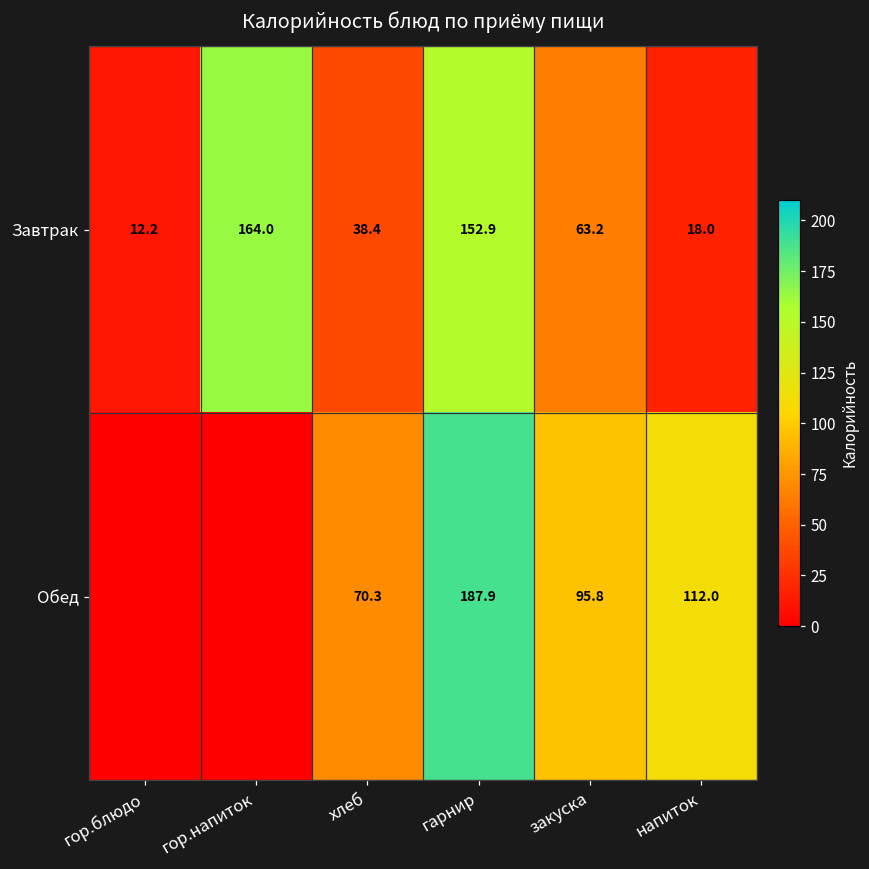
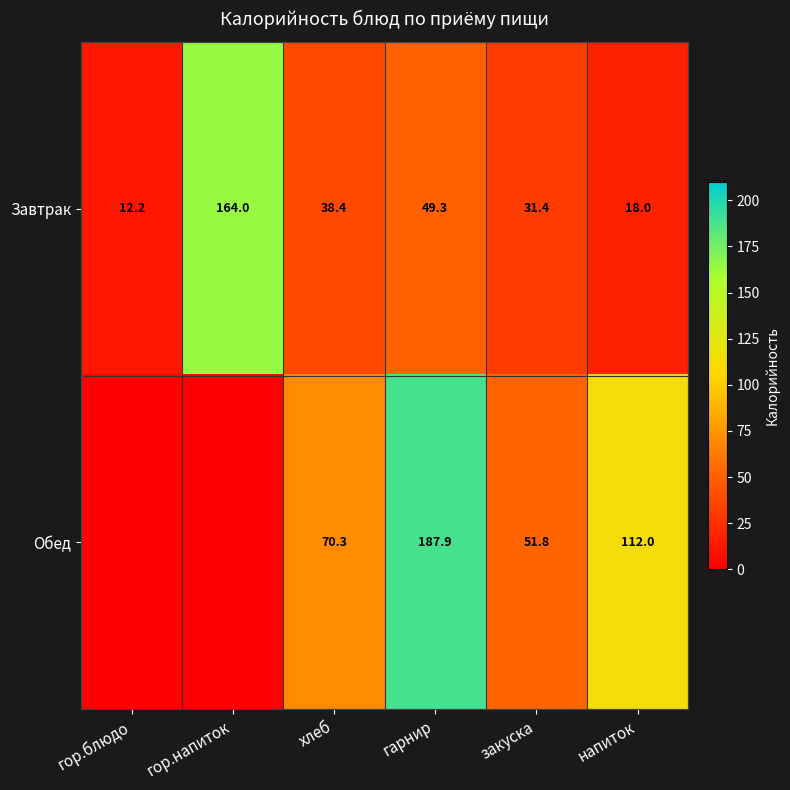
  {
    "Завтрак": {
      "гор.блюдо": 12.2,
      "гор.напиток": 164.0,
      "хлеб": 38.4,
-     "гарнир": 152.9,
-     "закуска": 63.2,
+     "гарнир": 49.3,
+     "закуска": 31.4,
      "напиток": 18.0
    },
    "Обед": {
      "хлеб": 70.3,
      "гарнир": 187.9,
-     "закуска": 95.8,
+     "закуска": 51.8,
      "напиток": 112.0
    }
  }
